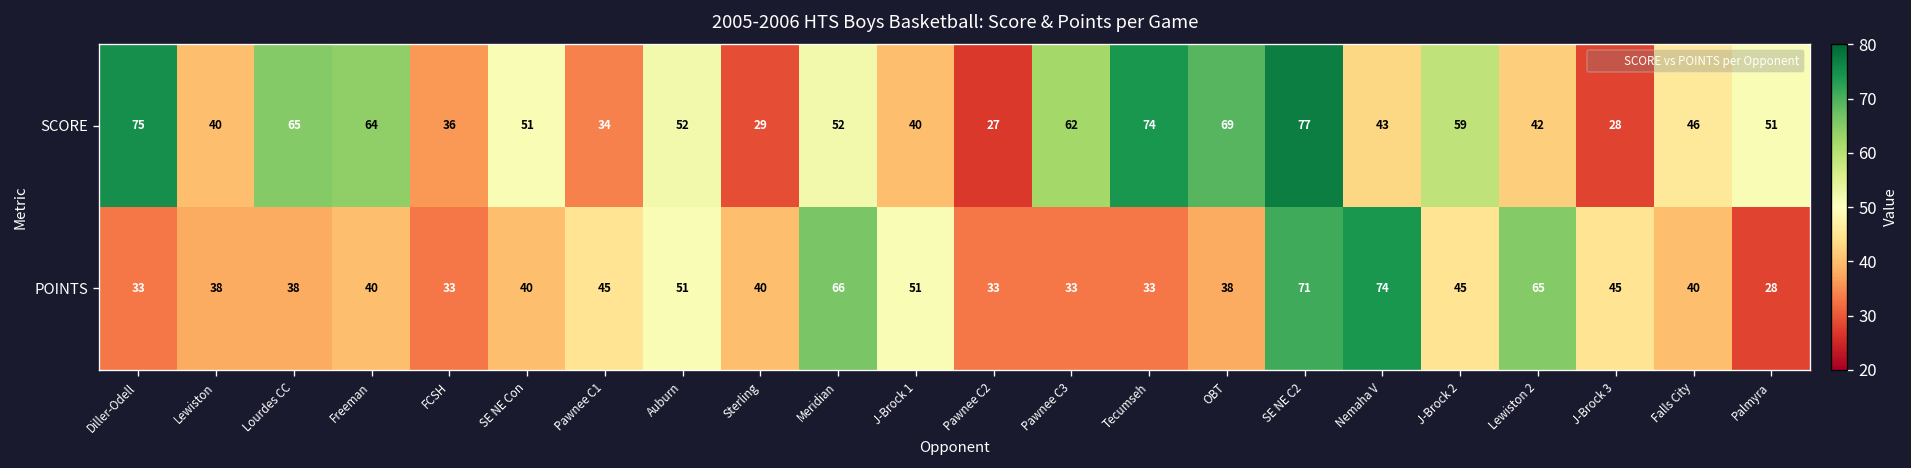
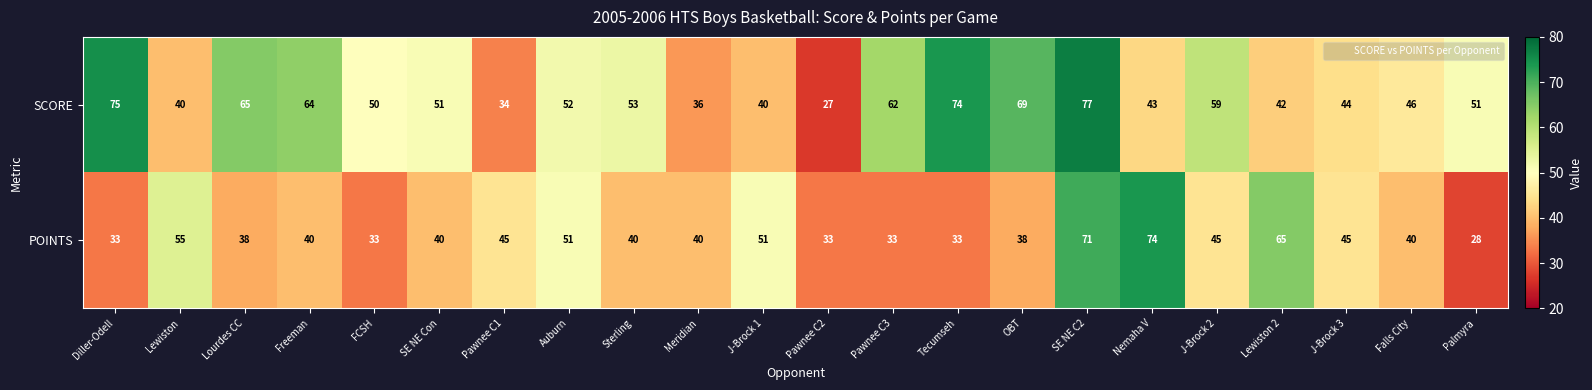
  {
    "SCORE": {
      "Diller-Odell": 75,
      "Lewiston": 40,
      "Lourdes CC": 65,
      "Freeman": 64,
-     "FCSH": 36,
+     "FCSH": 50,
      "SE NE Con": 51,
      "Pawnee C1": 34,
      "Auburn": 52,
-     "Sterling": 29,
-     "Meridian": 52,
+     "Sterling": 53,
+     "Meridian": 36,
      "J-Brock 1": 40,
      "Pawnee C2": 27,
      "Pawnee C3": 62,
      "Tecumseh": 74,
      "OBT": 69,
      "SE NE C2": 77,
      "Nemaha V": 43,
      "J-Brock 2": 59,
      "Lewiston 2": 42,
-     "J-Brock 3": 28,
+     "J-Brock 3": 44,
      "Falls City": 46,
      "Palmyra": 51
    },
    "POINTS": {
      "Diller-Odell": 33,
-     "Lewiston": 38,
+     "Lewiston": 55,
      "Lourdes CC": 38,
      "Freeman": 40,
      "FCSH": 33,
      "SE NE Con": 40,
      "Pawnee C1": 45,
      "Auburn": 51,
      "Sterling": 40,
-     "Meridian": 66,
+     "Meridian": 40,
      "J-Brock 1": 51,
      "Pawnee C2": 33,
      "Pawnee C3": 33,
      "Tecumseh": 33,
      "OBT": 38,
      "SE NE C2": 71,
      "Nemaha V": 74,
      "J-Brock 2": 45,
      "Lewiston 2": 65,
      "J-Brock 3": 45,
      "Falls City": 40,
      "Palmyra": 28
    }
  }
